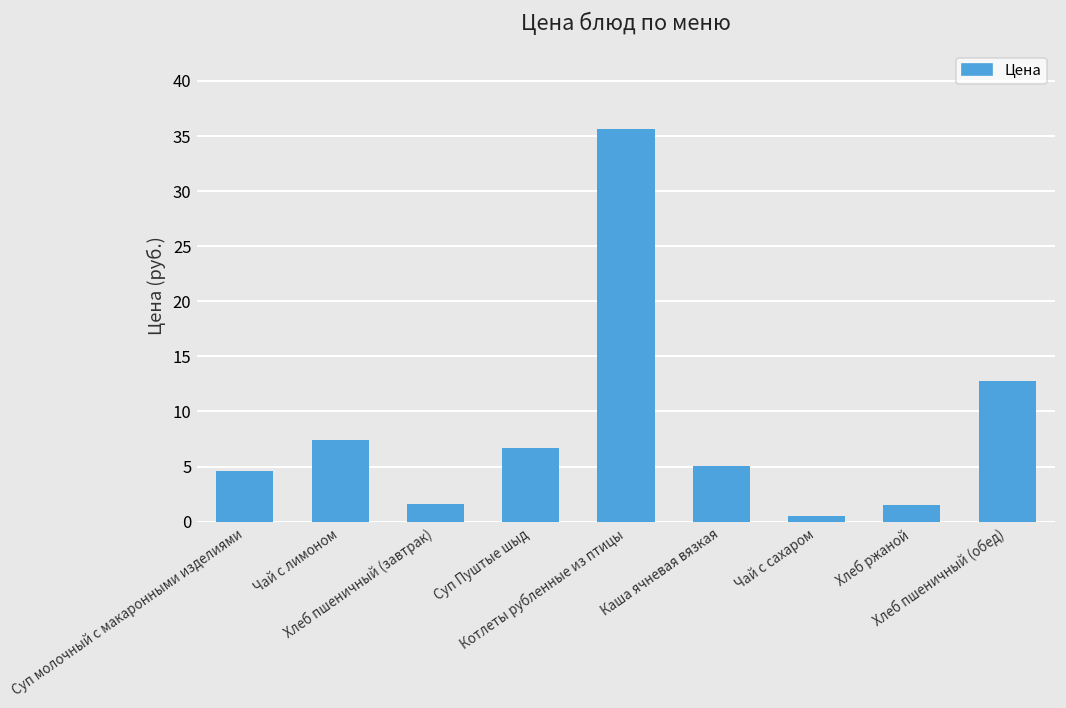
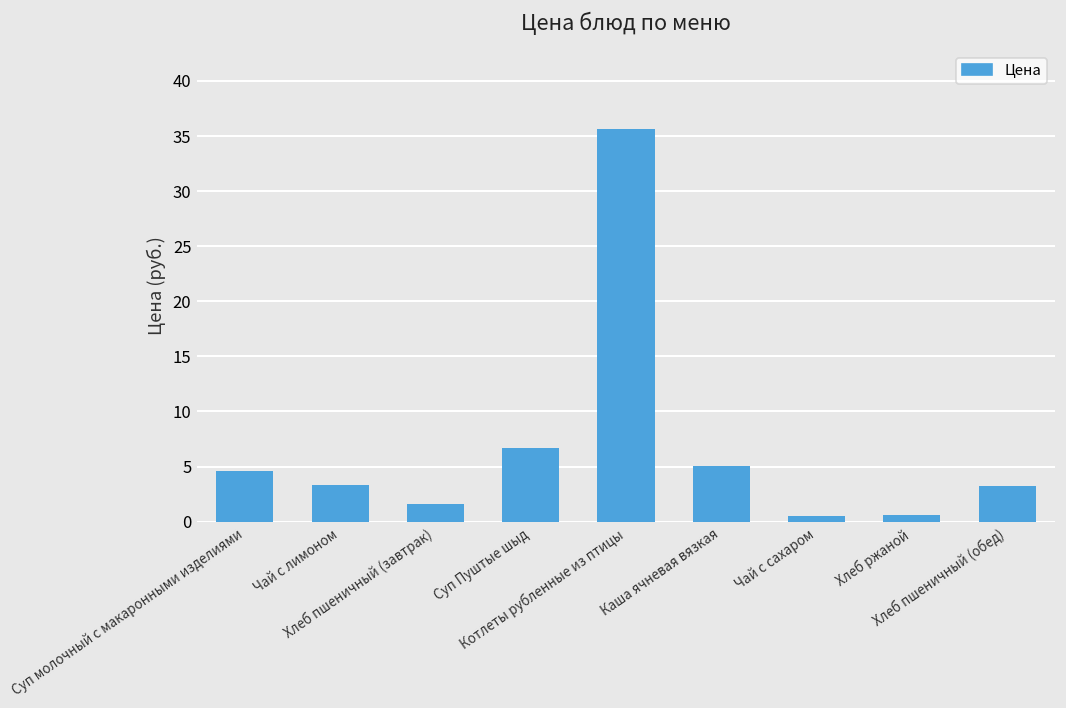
  {
    "Суп молочный с макаронными изделиями": 5,
-   "Чай с лимоном": 7,
+   "Чай с лимоном": 3,
    "Хлеб пшеничный (завтрак)": 2,
    "Суп Пуштые шыд": 7,
    "Котлеты рубленные из птицы": 36,
    "Каша ячневая вязкая": 5,
    "Чай с сахаром": 1,
-   "Хлеб ржаной": 2,
-   "Хлеб пшеничный (обед)": 13
+   "Хлеб ржаной": 1,
+   "Хлеб пшеничный (обед)": 3
  }
